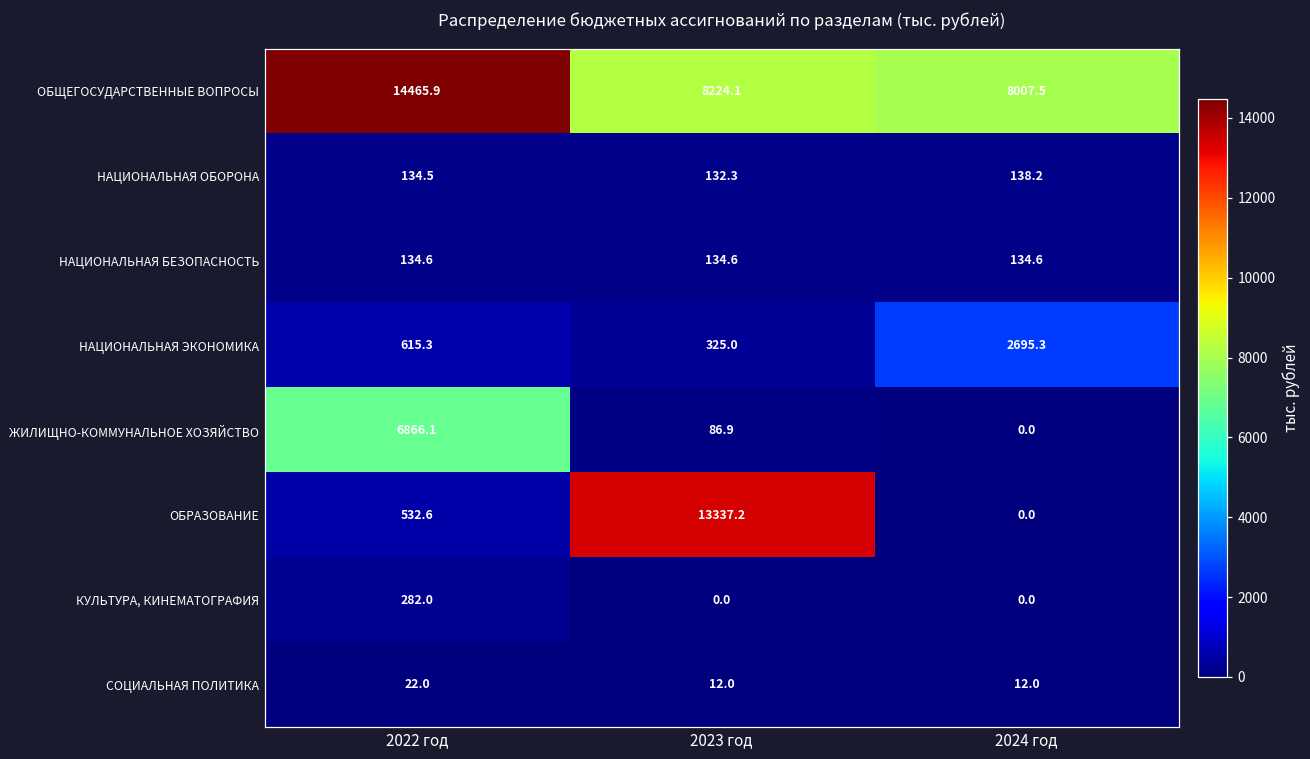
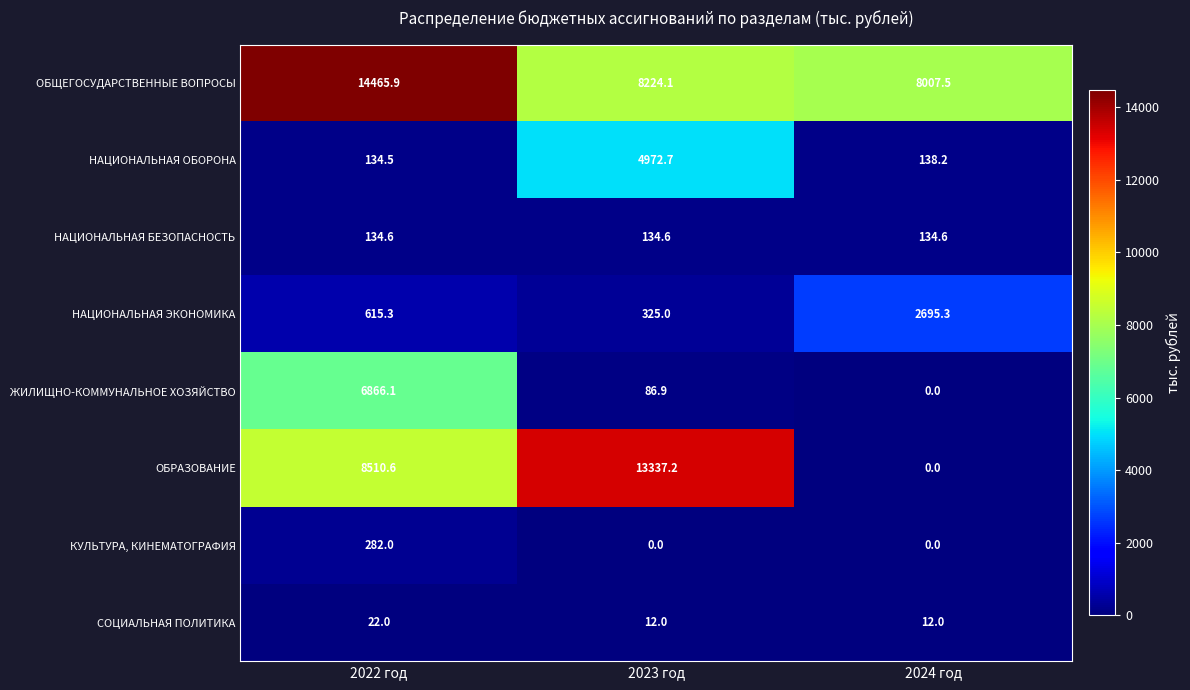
  {
    "ОБЩЕГОСУДАРСТВЕННЫЕ ВОПРОСЫ": {
      "2022 год": 14465.9,
      "2023 год": 8224.1,
      "2024 год": 8007.5
    },
    "НАЦИОНАЛЬНАЯ ОБОРОНА": {
      "2022 год": 134.5,
-     "2023 год": 132.3,
+     "2023 год": 4972.7,
      "2024 год": 138.2
    },
    "НАЦИОНАЛЬНАЯ БЕЗОПАСНОСТЬ": {
      "2022 год": 134.6,
      "2023 год": 134.6,
      "2024 год": 134.6
    },
    "НАЦИОНАЛЬНАЯ ЭКОНОМИКА": {
      "2022 год": 615.3,
      "2023 год": 325.0,
      "2024 год": 2695.3
    },
    "ЖИЛИЩНО-КОММУНАЛЬНОЕ ХОЗЯЙСТВО": {
      "2022 год": 6866.1,
      "2023 год": 86.9,
      "2024 год": 0.0
    },
    "ОБРАЗОВАНИЕ": {
-     "2022 год": 532.6,
+     "2022 год": 8510.6,
      "2023 год": 13337.2,
      "2024 год": 0.0
    },
    "КУЛЬТУРА, КИНЕМАТОГРАФИЯ": {
      "2022 год": 282.0,
      "2023 год": 0.0,
      "2024 год": 0.0
    },
    "СОЦИАЛЬНАЯ ПОЛИТИКА": {
      "2022 год": 22.0,
      "2023 год": 12.0,
      "2024 год": 12.0
    }
  }
